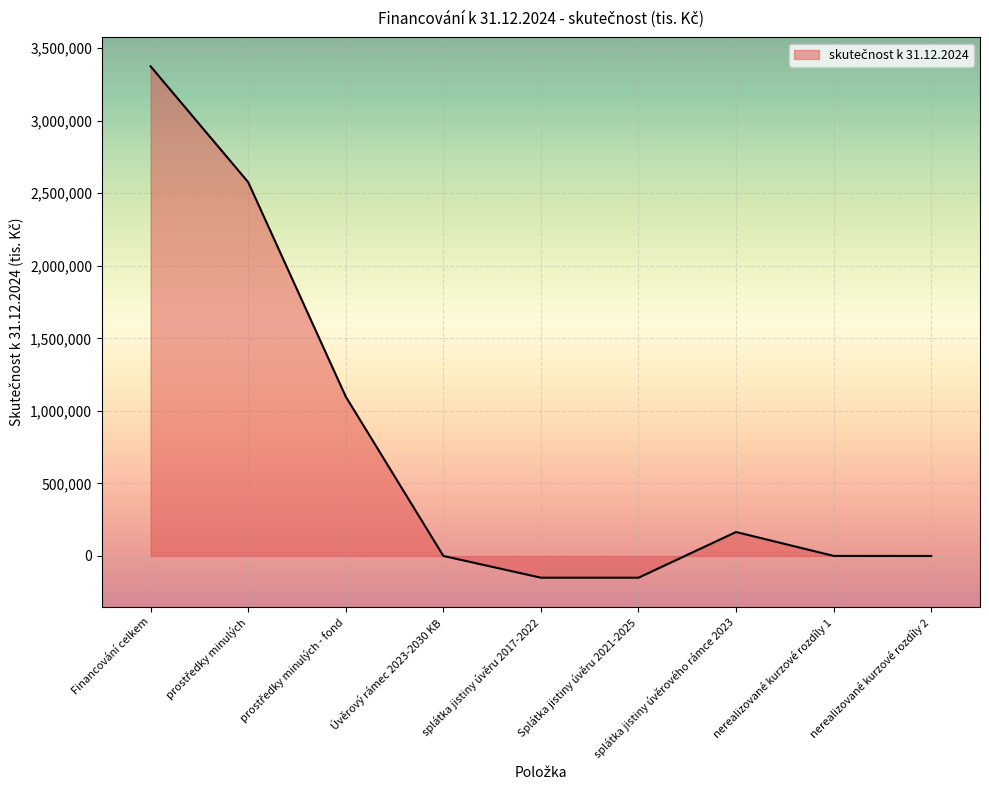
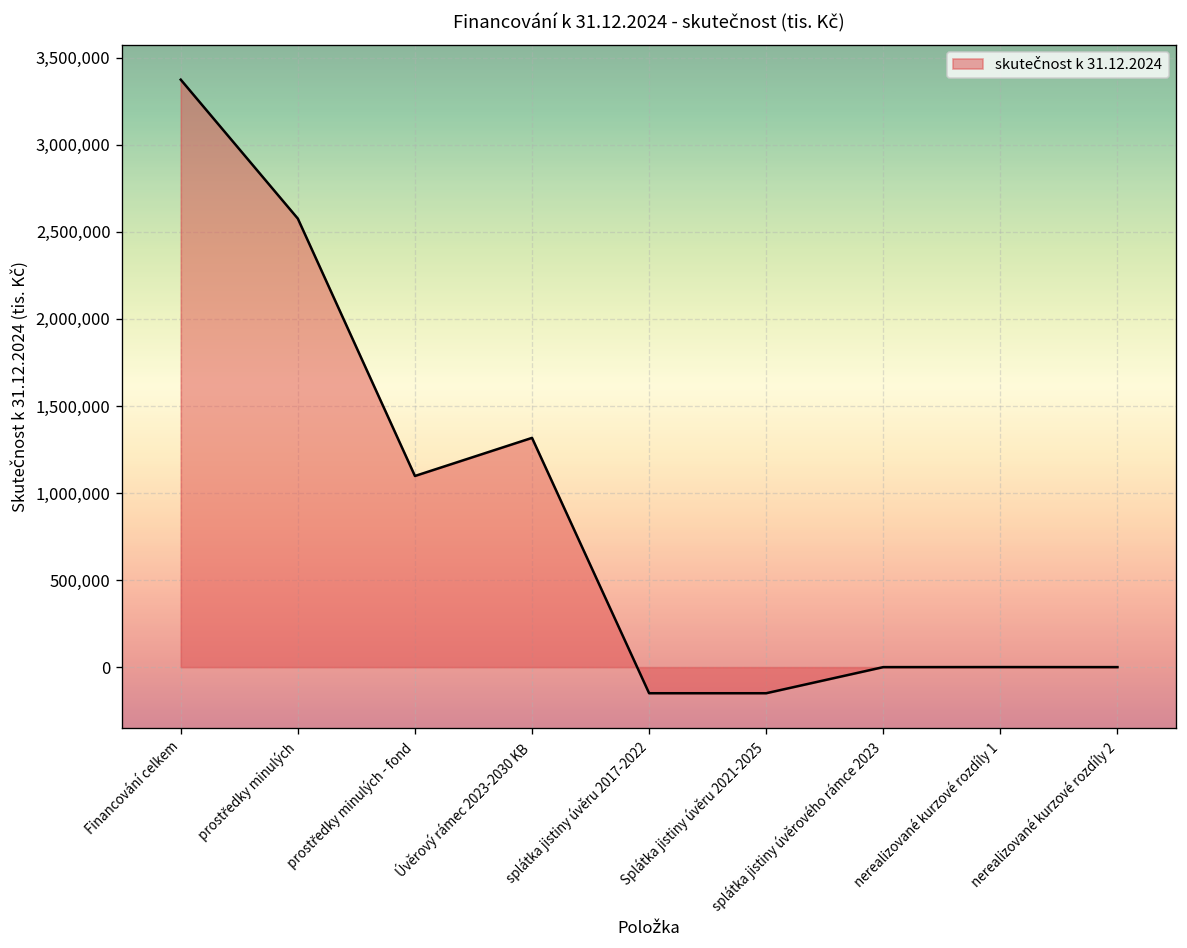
  {
    "skutečnost k 31.12.2024": {
-     "Úvěrový rámec 2023-2030 KB": "0",
-     "splátka jistiny úvěrového rámce 2023": "160,000"
+     "Úvěrový rámec 2023-2030 KB": "1,320,000",
+     "splátka jistiny úvěrového rámce 2023": "0"
    }
  }
